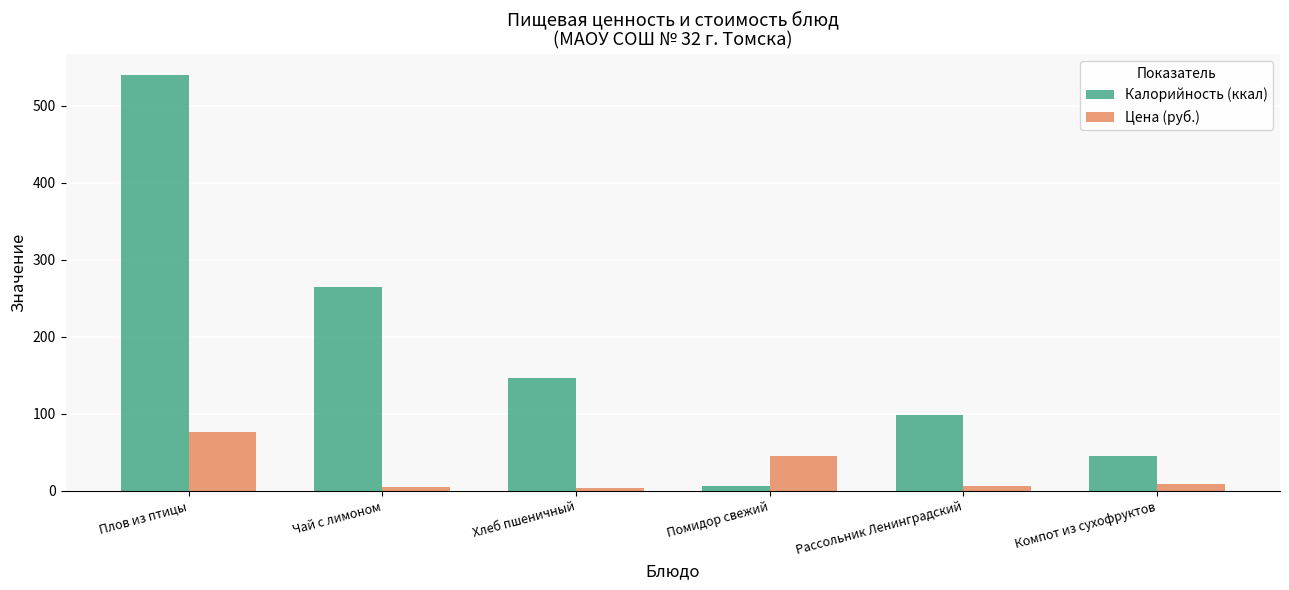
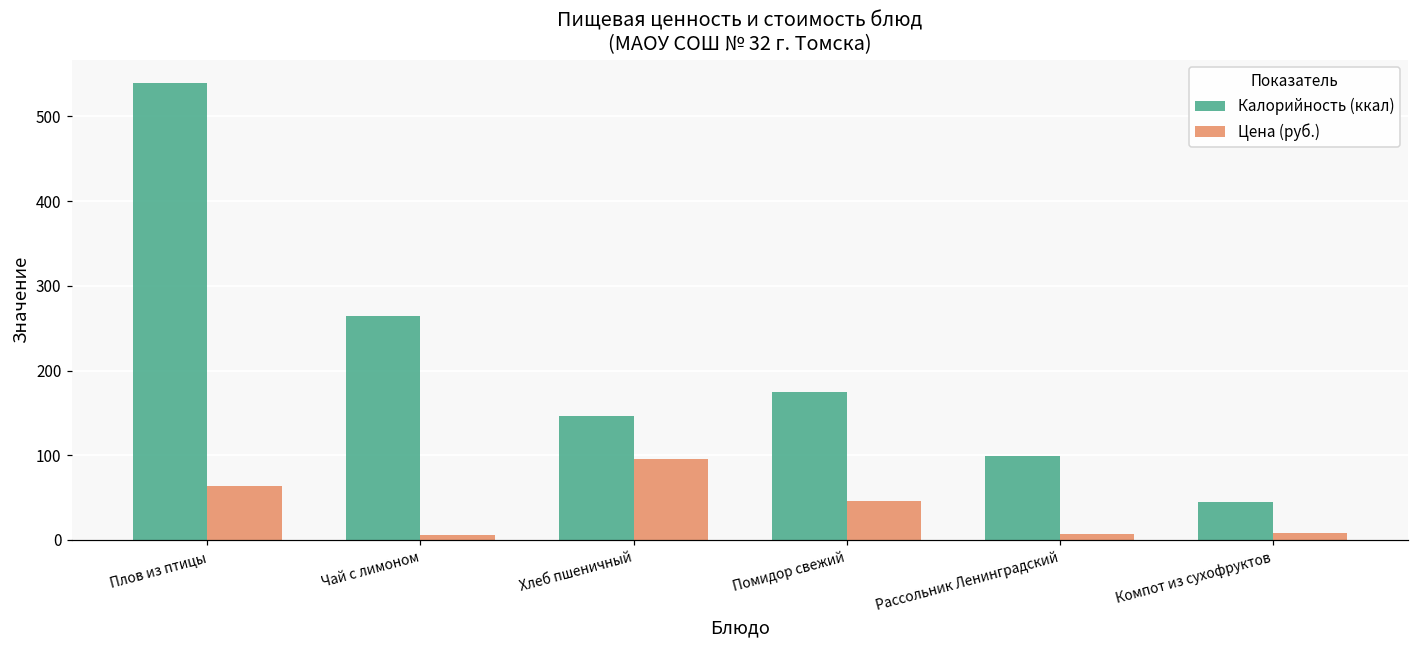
  {
    "Калорийность (ккал)": {
      "Плов из птицы": 540,
      "Чай с лимоном": 270,
      "Хлеб пшеничный": 150,
-     "Помидор свежий": 10,
+     "Помидор свежий": 180,
      "Рассольник Ленинградский": 100,
      "Компот из сухофруктов": 50
    },
    "Цена (руб.)": {
-     "Плов из птицы": 80,
+     "Плов из птицы": 60,
      "Чай с лимоном": 10,
-     "Хлеб пшеничный": 0,
+     "Хлеб пшеничный": 100,
      "Помидор свежий": 50,
      "Рассольник Ленинградский": 10,
      "Компот из сухофруктов": 10
    }
  }
